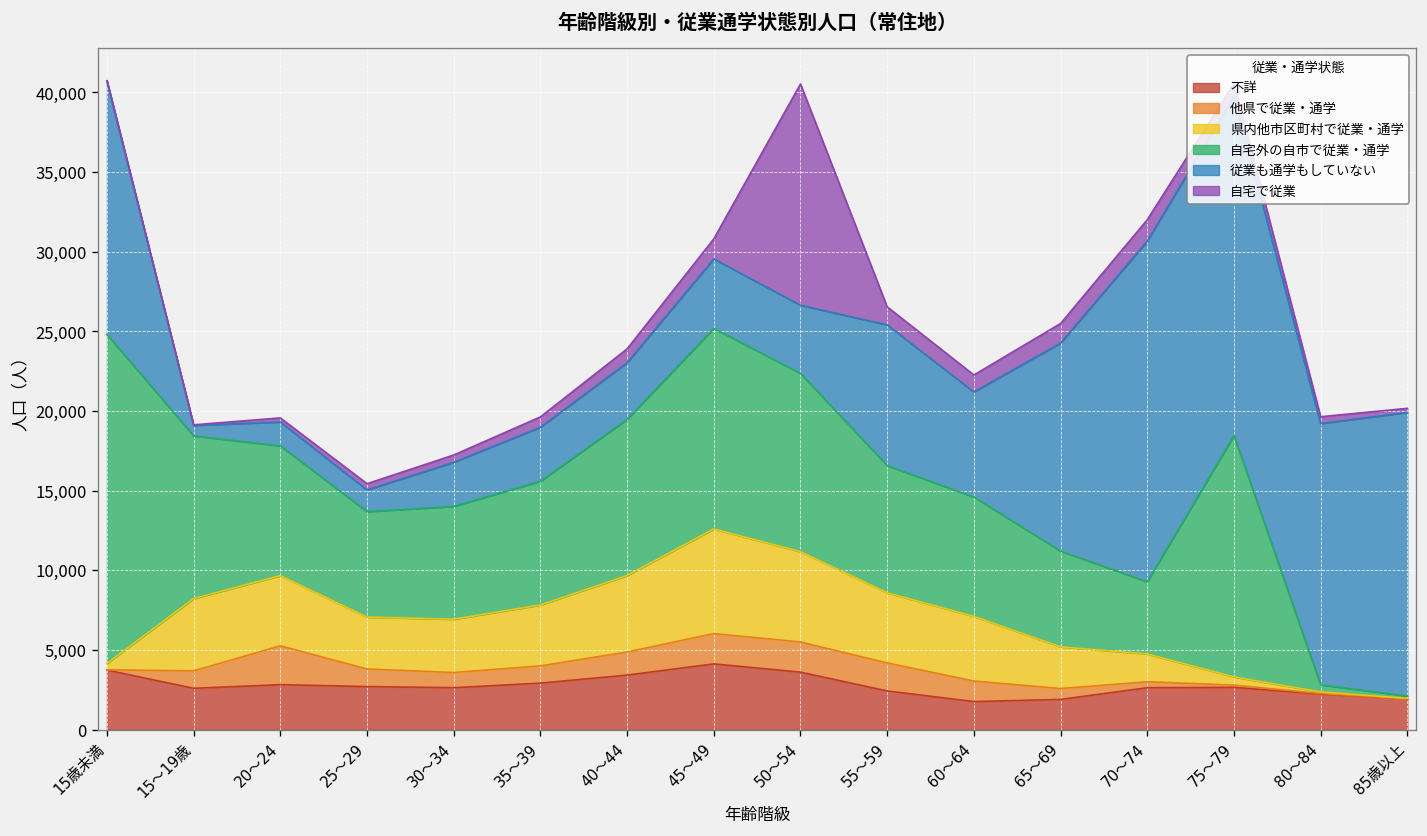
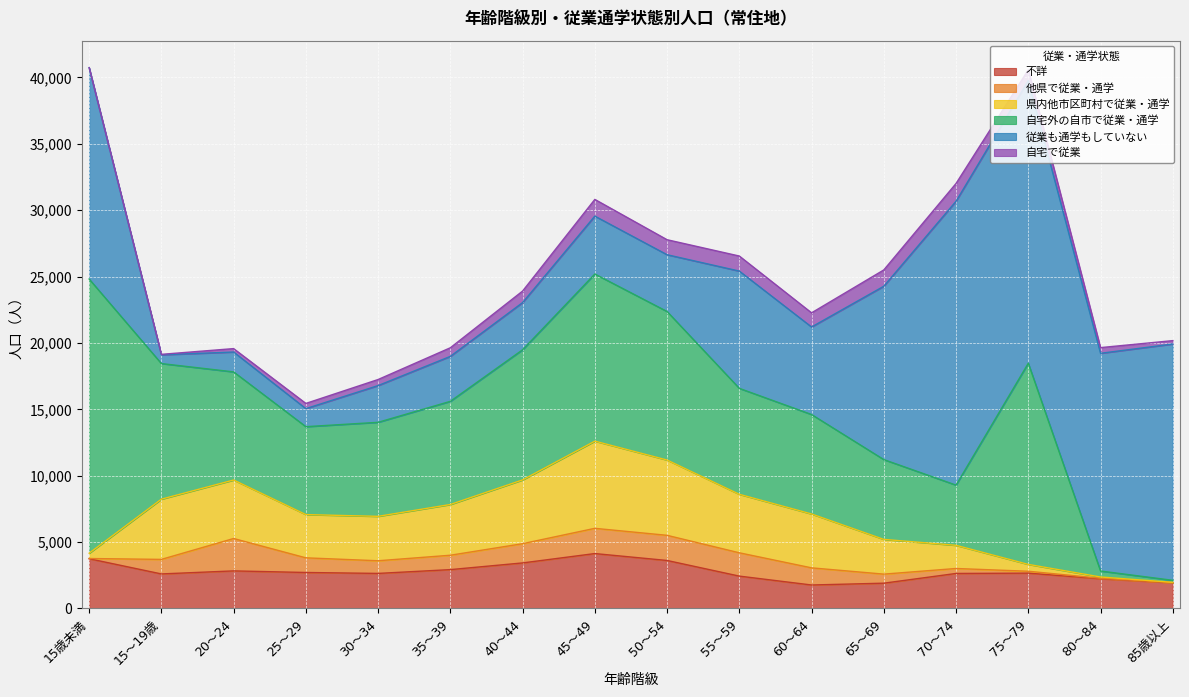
  {
    "不詳": {
      "15～19歳": "2,600",
      "20～24": "2,800",
      "25～29": "2,700",
      "30～34": "2,600",
      "35～39": "2,900",
      "40～44": "3,400",
      "45～49": "4,100",
      "50～54": "3,600",
      "55～59": "2,400",
      "60～64": "1,800",
      "65～69": "1,900",
      "70～74": "2,600"
    },
    "他県で従業・通学": {
      "15～19歳": "1,100",
      "20～24": "2,400",
      "25～29": "1,100",
      "30～34": "1,000",
      "35～39": "1,100",
      "40～44": "1,400",
      "45～49": "1,900",
      "50～54": "1,900",
      "55～59": "1,800",
      "60～64": "1,300",
      "65～69": "700",
      "70～74": "400"
    },
    "県内他市区町村で従業・通学": {
      "15歳未満": "400",
      "15～19歳": "4,500",
      "20～24": "4,400",
      "25～29": "3,300",
      "30～34": "3,300",
      "35～39": "3,800",
      "40～44": "4,800",
      "45～49": "6,600",
      "50～54": "5,700",
      "55～59": "4,400",
      "60～64": "4,100",
      "65～69": "2,600",
      "70～74": "1,700",
      "75～79": "500"
    },
    "自宅外の自市で従業・通学": {
      "15歳未満": "20,700",
      "15～19歳": "10,200",
      "20～24": "8,100",
      "25～29": "6,600",
      "30～34": "7,100",
      "35～39": "7,800",
      "40～44": "9,800",
      "45～49": "12,600",
      "50～54": "11,200",
      "55～59": "8,000",
      "60～64": "7,500",
      "65～69": "6,000",
      "70～74": "4,500",
      "75～79": "15,200",
      "80～84": "400"
    },
    "従業も通学もしていない": {
      "20～24": "1,500",
      "25～29": "1,400",
      "30～34": "2,800",
      "35～39": "3,400",
      "40～44": "3,600",
      "45～49": "4,400",
      "50～54": "4,300",
      "55～59": "8,800",
      "60～64": "6,600",
      "65～69": "13,100",
      "70～74": "21,400",
      "80～84": "16,400",
      "85歳以上": "17,800"
    },
    "自宅で従業": {
      "20～24": "300",
      "25～29": "400",
      "30～34": "500",
      "35～39": "600",
      "40～44": "900",
      "45～49": "1,300",
-     "50～54": "13,900",
+     "50～54": "1,100",
      "55～59": "1,100",
      "60～64": "1,100",
      "65～69": "1,200",
      "70～74": "1,300",
      "80～84": "400",
      "85歳以上": "300"
    }
  }
